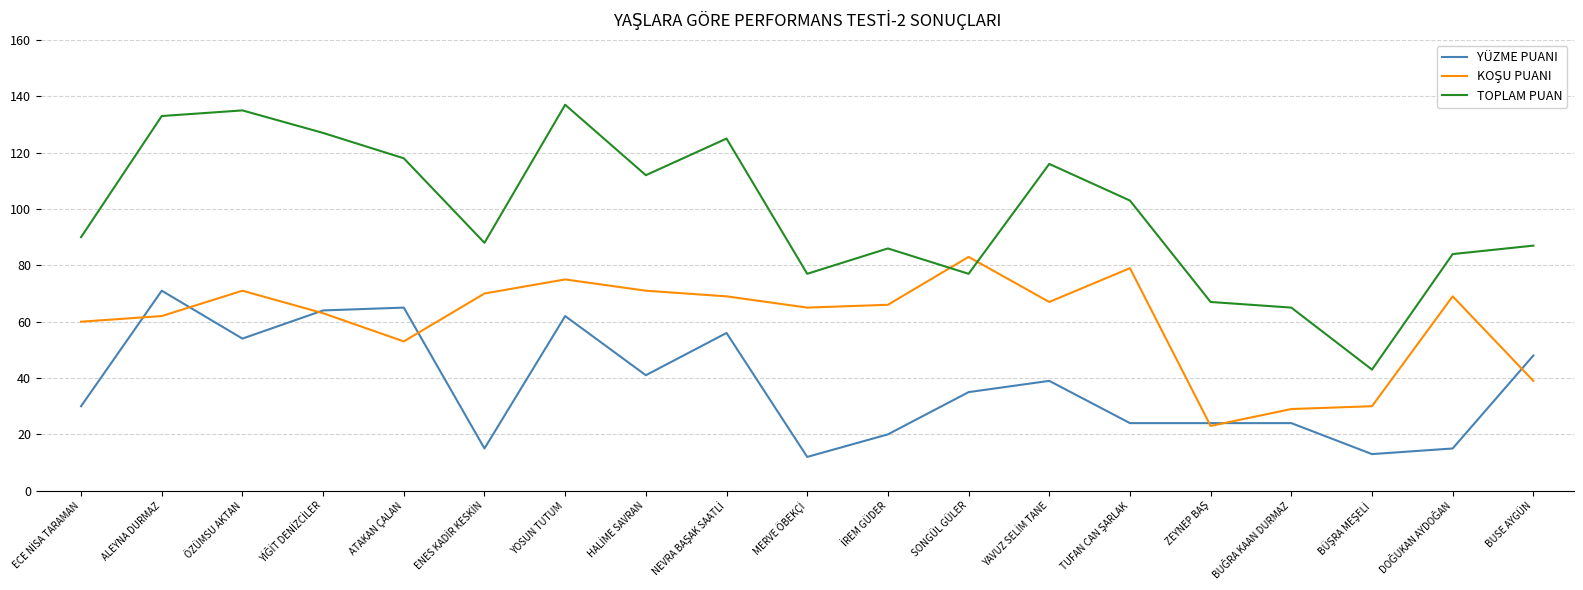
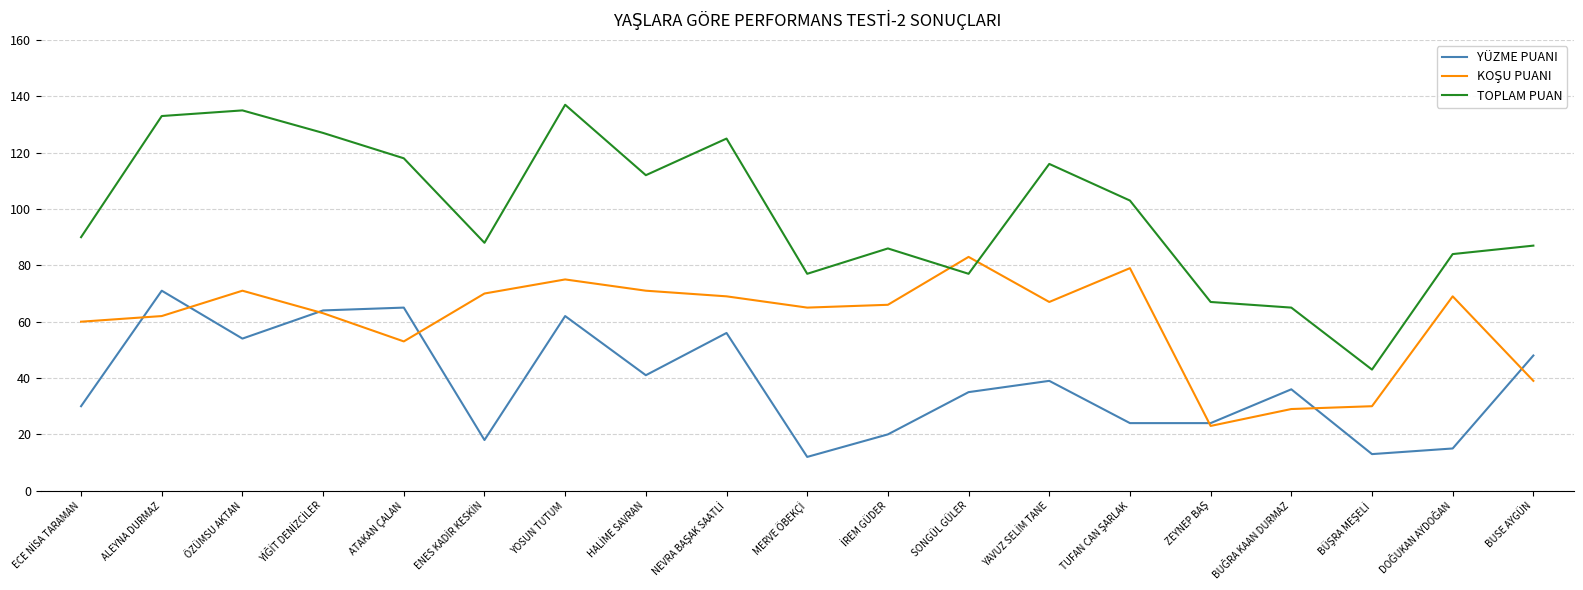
  {
    "YÜZME PUANI": {
      "ECE NİSA TARAMAN": 30,
      "ALEYNA DURMAZ": 71,
      "ÖZÜMSU AKTAN": 54,
      "YİĞİT DENİZCİLER": 64,
      "ATAKAN ÇALAN": 65,
-     "ENES KADİR KESKİN": 15,
+     "ENES KADİR KESKİN": 18,
      "YOSUN TUTUM": 62,
      "HALİME SAVRAN": 41,
      "NEVRA BAŞAK SAATLİ": 56,
      "MERVE ÖBEKÇİ": 12,
      "İREM GÜDER": 20,
      "SONGÜL GÜLER": 35,
      "YAVUZ SELİM TANE": 39,
      "TUFAN CAN ŞARLAK": 24,
      "ZEYNEP BAŞ": 24,
-     "BUĞRA KAAN DURMAZ": 24,
+     "BUĞRA KAAN DURMAZ": 36,
      "BÜŞRA MEŞELİ": 13,
      "DOĞUKAN AYDOĞAN": 15,
      "BUSE AYGÜN": 48
    },
    "KOŞU PUANI": {
      "ECE NİSA TARAMAN": 60,
      "ALEYNA DURMAZ": 62,
      "ÖZÜMSU AKTAN": 71,
      "YİĞİT DENİZCİLER": 63,
      "ATAKAN ÇALAN": 53,
      "ENES KADİR KESKİN": 70,
      "YOSUN TUTUM": 75,
      "HALİME SAVRAN": 71,
      "NEVRA BAŞAK SAATLİ": 69,
      "MERVE ÖBEKÇİ": 65,
      "İREM GÜDER": 66,
      "SONGÜL GÜLER": 83,
      "YAVUZ SELİM TANE": 67,
      "TUFAN CAN ŞARLAK": 79,
      "ZEYNEP BAŞ": 23,
      "BUĞRA KAAN DURMAZ": 29,
      "BÜŞRA MEŞELİ": 30,
      "DOĞUKAN AYDOĞAN": 69,
      "BUSE AYGÜN": 39
    },
    "TOPLAM PUAN": {
      "ECE NİSA TARAMAN": 90,
      "ALEYNA DURMAZ": 133,
      "ÖZÜMSU AKTAN": 135,
      "YİĞİT DENİZCİLER": 127,
      "ATAKAN ÇALAN": 118,
      "ENES KADİR KESKİN": 88,
      "YOSUN TUTUM": 137,
      "HALİME SAVRAN": 112,
      "NEVRA BAŞAK SAATLİ": 125,
      "MERVE ÖBEKÇİ": 77,
      "İREM GÜDER": 86,
      "SONGÜL GÜLER": 77,
      "YAVUZ SELİM TANE": 116,
      "TUFAN CAN ŞARLAK": 103,
      "ZEYNEP BAŞ": 67,
      "BUĞRA KAAN DURMAZ": 65,
      "BÜŞRA MEŞELİ": 43,
      "DOĞUKAN AYDOĞAN": 84,
      "BUSE AYGÜN": 87
    }
  }
